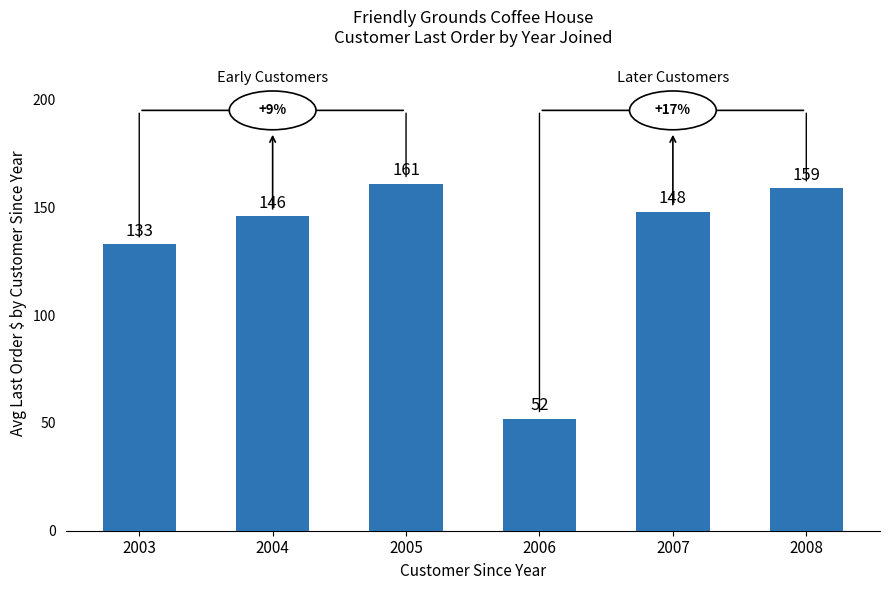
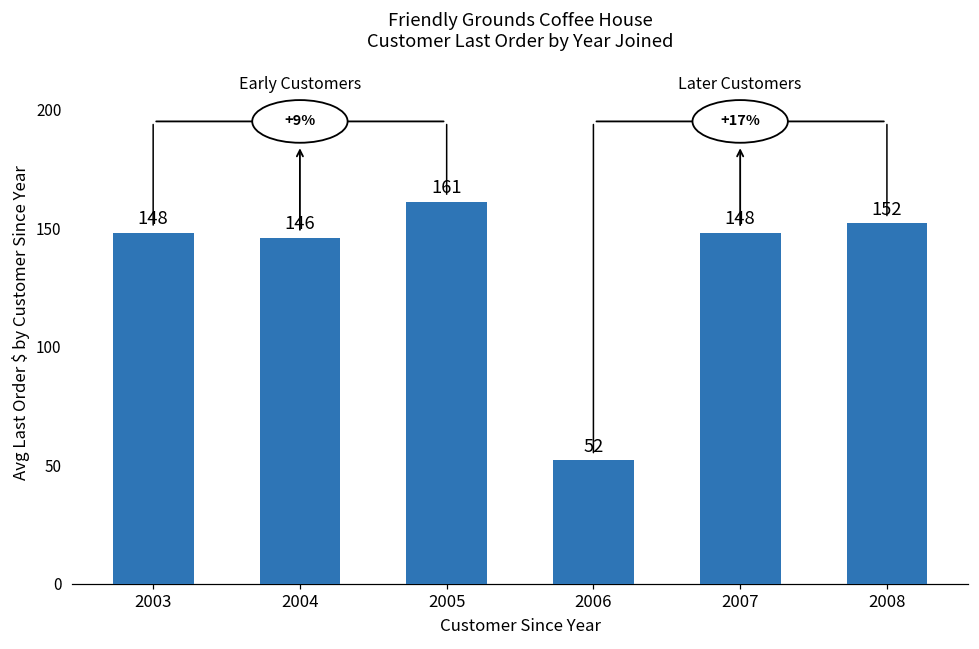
  {
-   "2003": 133,
+   "2003": 148,
    "2004": 146,
    "2005": 161,
    "2006": 52,
    "2007": 148,
-   "2008": 159
+   "2008": 152
  }
